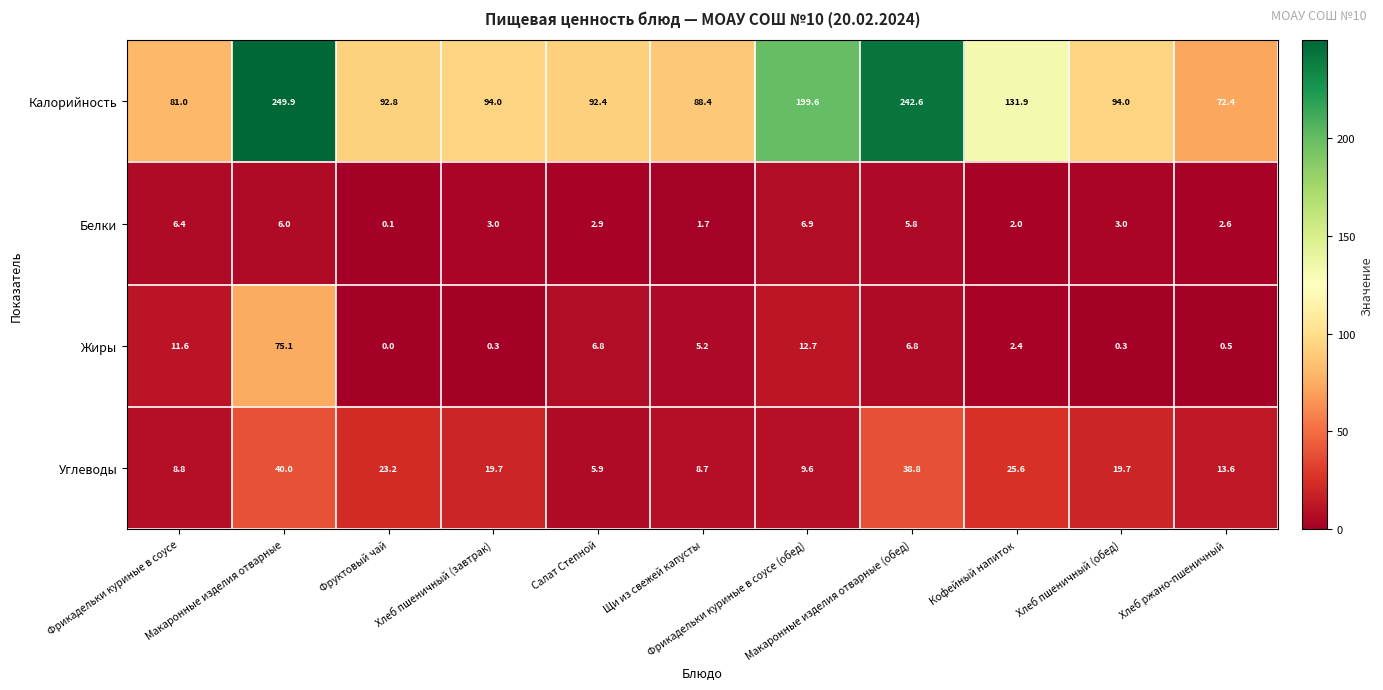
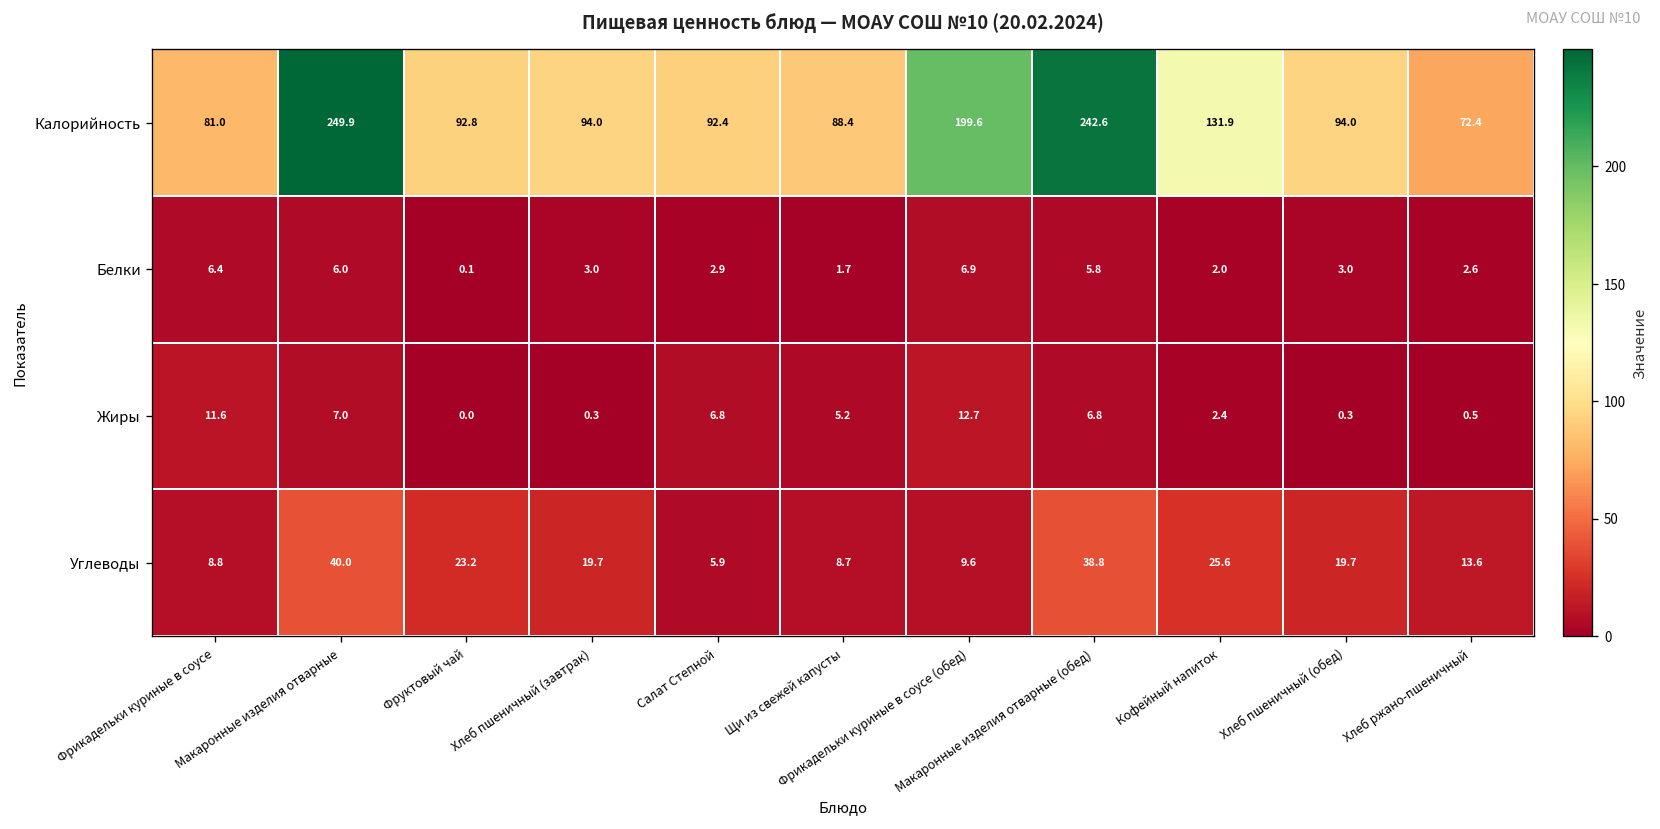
  {
    "Калорийность": {
      "Фрикадельки куриные в соусе": 81.0,
      "Макаронные изделия отварные": 249.9,
      "Фруктовый чай": 92.8,
      "Хлеб пшеничный (завтрак)": 94.0,
      "Салат Степной": 92.4,
      "Щи из свежей капусты": 88.4,
      "Фрикадельки куриные в соусе (обед)": 199.6,
      "Макаронные изделия отварные (обед)": 242.6,
      "Кофейный напиток": 131.9,
      "Хлеб пшеничный (обед)": 94.0,
      "Хлеб ржано-пшеничный": 72.4
    },
    "Белки": {
      "Фрикадельки куриные в соусе": 6.4,
      "Макаронные изделия отварные": 6.0,
      "Фруктовый чай": 0.1,
      "Хлеб пшеничный (завтрак)": 3.0,
      "Салат Степной": 2.9,
      "Щи из свежей капусты": 1.7,
      "Фрикадельки куриные в соусе (обед)": 6.9,
      "Макаронные изделия отварные (обед)": 5.8,
      "Кофейный напиток": 2.0,
      "Хлеб пшеничный (обед)": 3.0,
      "Хлеб ржано-пшеничный": 2.6
    },
    "Жиры": {
      "Фрикадельки куриные в соусе": 11.6,
-     "Макаронные изделия отварные": 75.1,
+     "Макаронные изделия отварные": 7.0,
      "Фруктовый чай": 0.0,
      "Хлеб пшеничный (завтрак)": 0.3,
      "Салат Степной": 6.8,
      "Щи из свежей капусты": 5.2,
      "Фрикадельки куриные в соусе (обед)": 12.7,
      "Макаронные изделия отварные (обед)": 6.8,
      "Кофейный напиток": 2.4,
      "Хлеб пшеничный (обед)": 0.3,
      "Хлеб ржано-пшеничный": 0.5
    },
    "Углеводы": {
      "Фрикадельки куриные в соусе": 8.8,
      "Макаронные изделия отварные": 40.0,
      "Фруктовый чай": 23.2,
      "Хлеб пшеничный (завтрак)": 19.7,
      "Салат Степной": 5.9,
      "Щи из свежей капусты": 8.7,
      "Фрикадельки куриные в соусе (обед)": 9.6,
      "Макаронные изделия отварные (обед)": 38.8,
      "Кофейный напиток": 25.6,
      "Хлеб пшеничный (обед)": 19.7,
      "Хлеб ржано-пшеничный": 13.6
    }
  }
